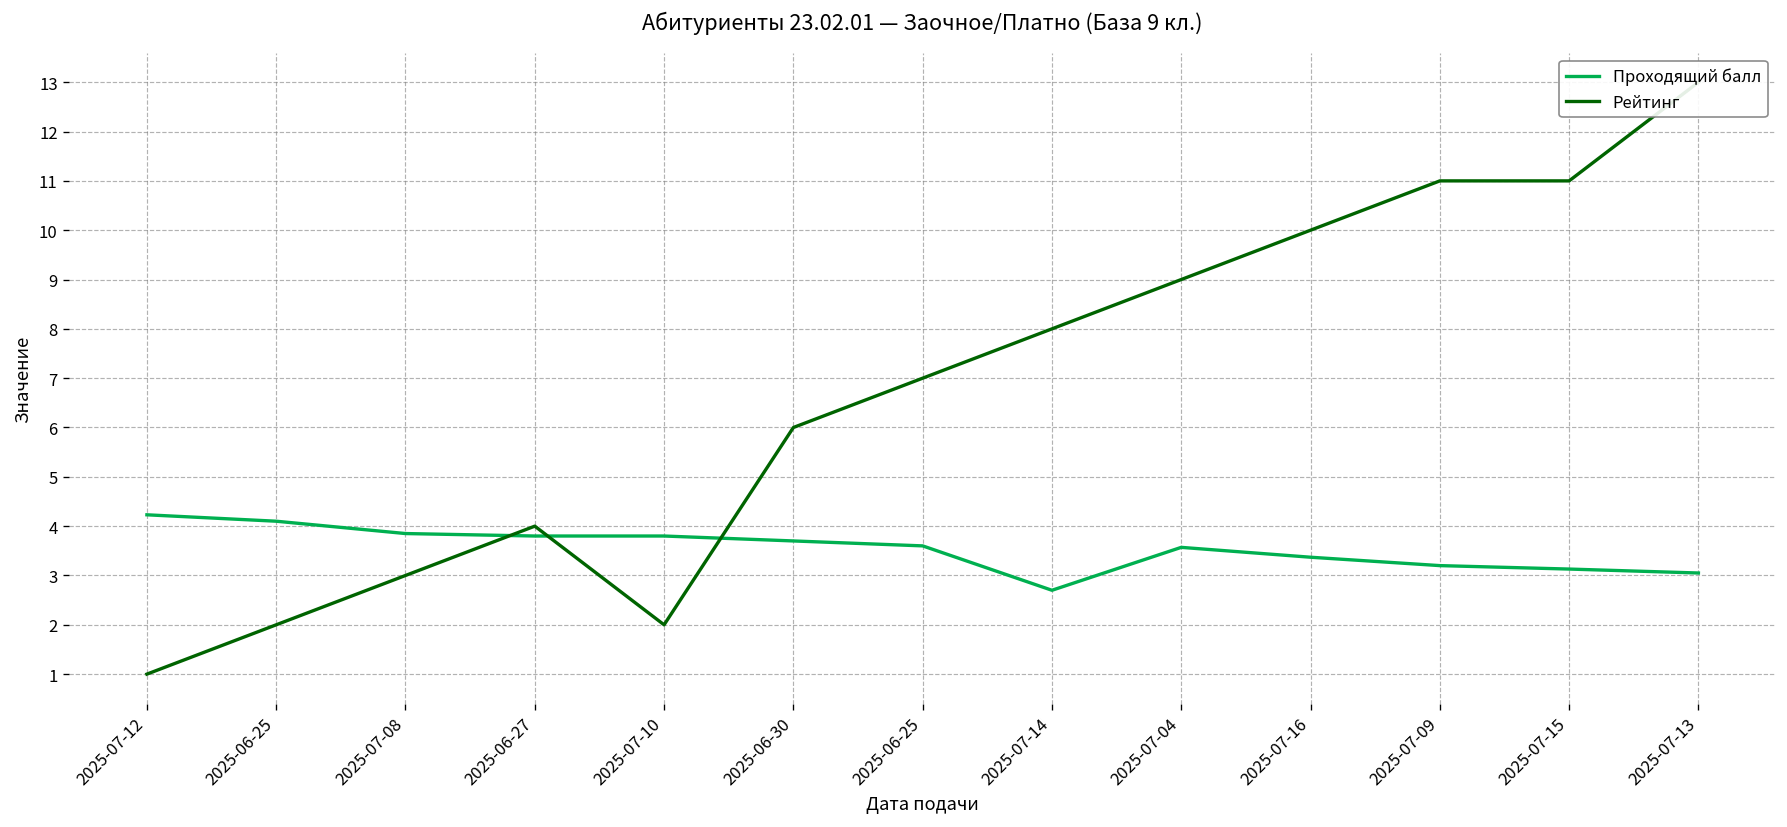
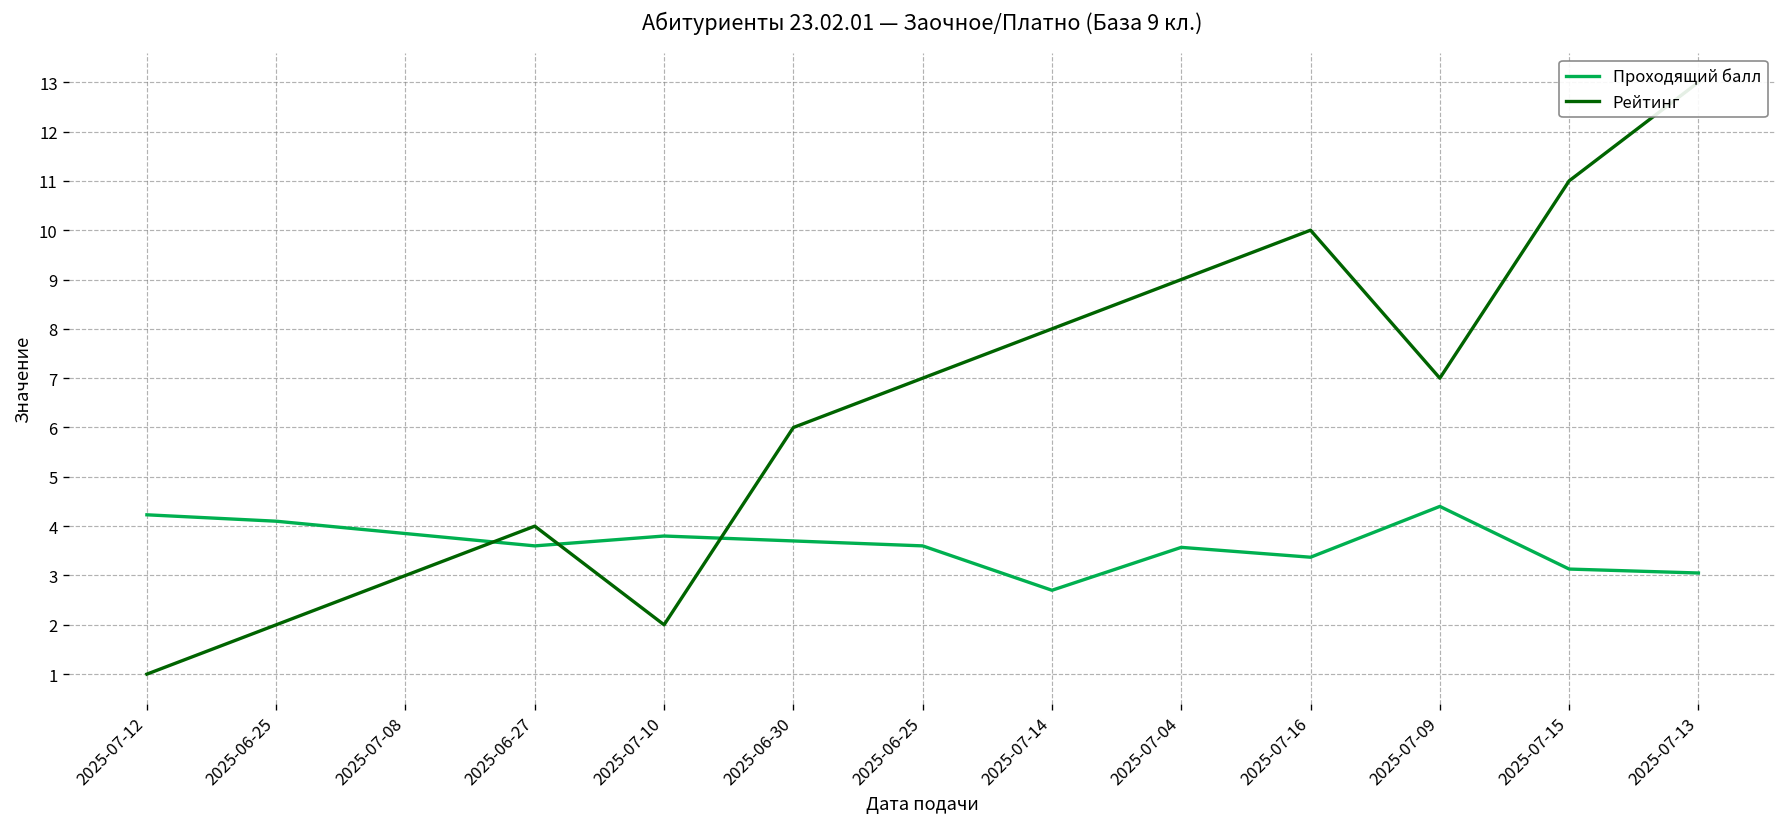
  {
    "Проходящий балл": {
      "2025-07-12": 4.2,
      "2025-07-08": 3.9,
-     "2025-06-27": 3.8,
+     "2025-06-27": 3.6,
      "2025-07-10": 3.8,
      "2025-06-30": 3.7,
      "2025-07-14": 2.7,
      "2025-07-04": 3.6,
      "2025-07-16": 3.4,
-     "2025-07-09": 3.2,
+     "2025-07-09": 4.4,
      "2025-07-15": 3.1,
      "2025-07-13": 3.1
    },
    "Рейтинг": {
      "2025-07-12": 1,
      "2025-07-08": 3,
      "2025-06-27": 4,
      "2025-07-10": 2,
      "2025-06-30": 6,
      "2025-07-14": 8,
      "2025-07-04": 9,
      "2025-07-16": 10,
-     "2025-07-09": 11,
+     "2025-07-09": 7,
      "2025-07-15": 11
    }
  }
